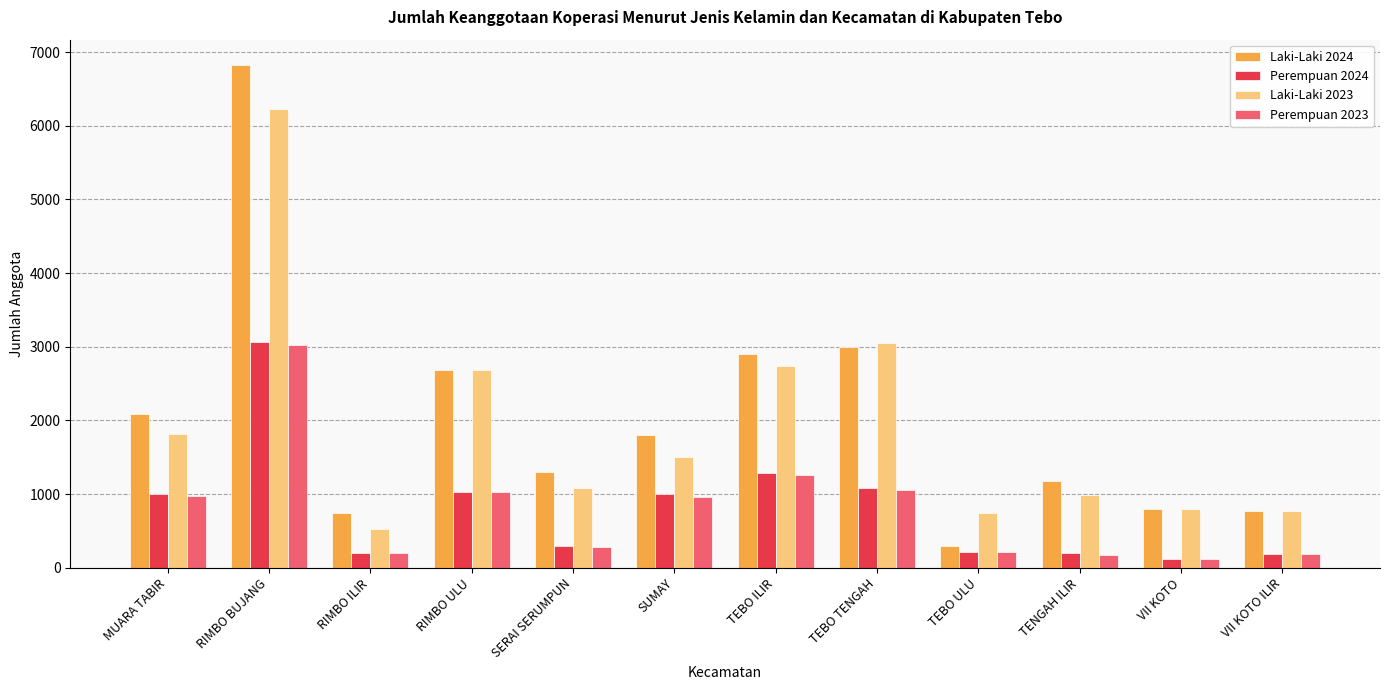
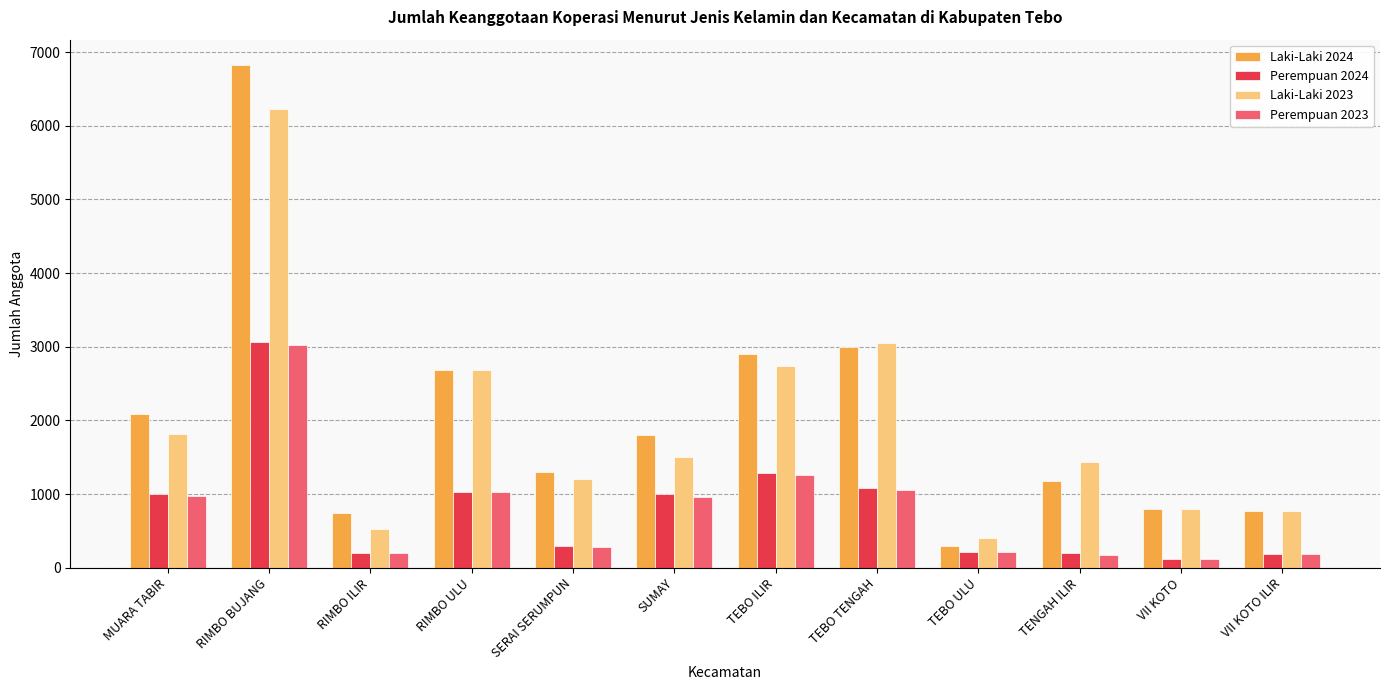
  {
    "Laki-Laki 2024": {
      "MUARA TABIR": 2100,
      "RIMBO BUJANG": 6800,
      "RIMBO ILIR": 700,
      "RIMBO ULU": 2700,
      "SERAI SERUMPUN": 1300,
      "SUMAY": 1800,
      "TEBO ILIR": 2900,
      "TEBO TENGAH": 3000,
      "TEBO ULU": 300,
      "TENGAH ILIR": 1200,
      "VII KOTO": 800,
      "VII KOTO ILIR": 800
    },
    "Laki-Laki 2023": {
      "MUARA TABIR": 1800,
      "RIMBO BUJANG": 6200,
      "RIMBO ILIR": 500,
      "RIMBO ULU": 2700,
-     "SERAI SERUMPUN": 1100,
+     "SERAI SERUMPUN": 1200,
      "SUMAY": 1500,
      "TEBO ILIR": 2700,
      "TEBO TENGAH": 3000,
-     "TEBO ULU": 700,
-     "TENGAH ILIR": 1000,
+     "TEBO ULU": 400,
+     "TENGAH ILIR": 1400,
      "VII KOTO": 800,
      "VII KOTO ILIR": 800
    }
  }
